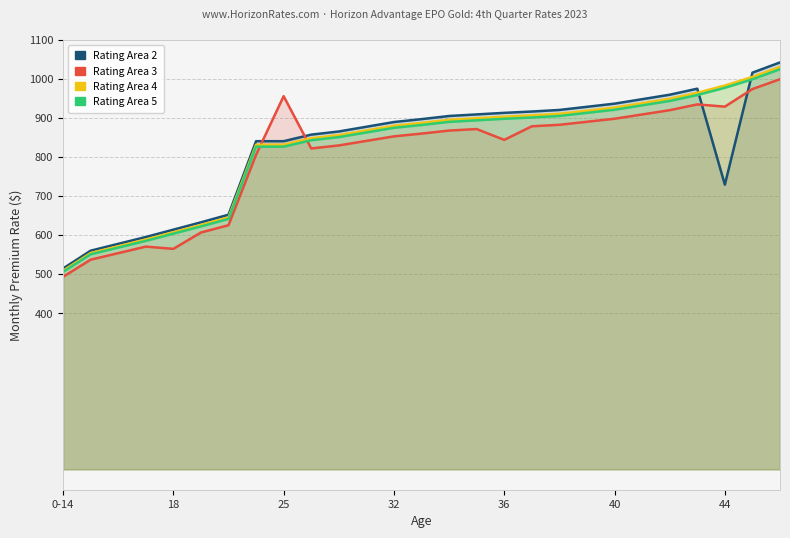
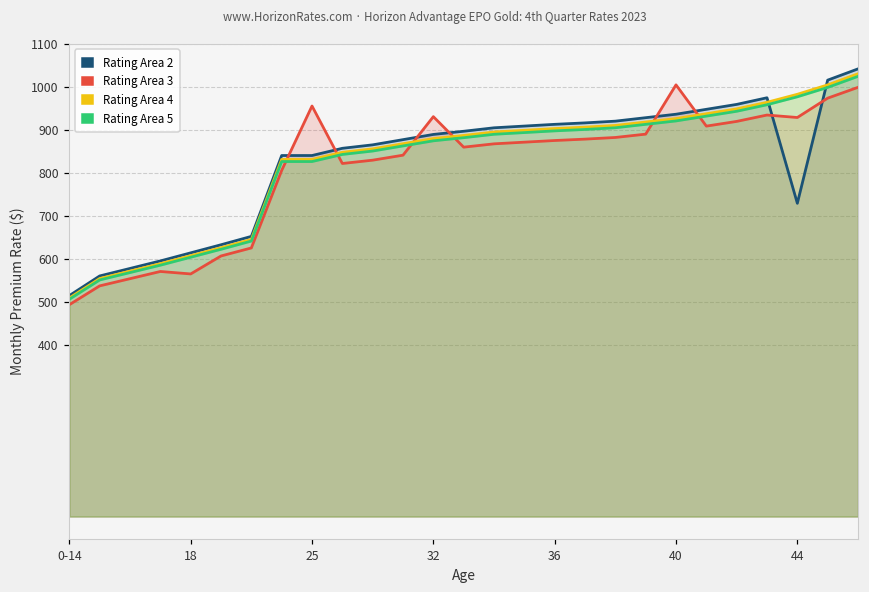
  {
    "Rating Area 2": {
      "18": 610,
      "25": 840,
      "32": 890,
      "36": 910,
      "40": 940,
      "44": 730
    },
    "Rating Area 3": {
      "0-14": 490,
      "18": 560,
      "25": 950,
-     "32": 850,
-     "36": 840,
-     "40": 900,
+     "32": 930,
+     "36": 870,
+     "40": 1000,
      "44": 930
    }
  }
